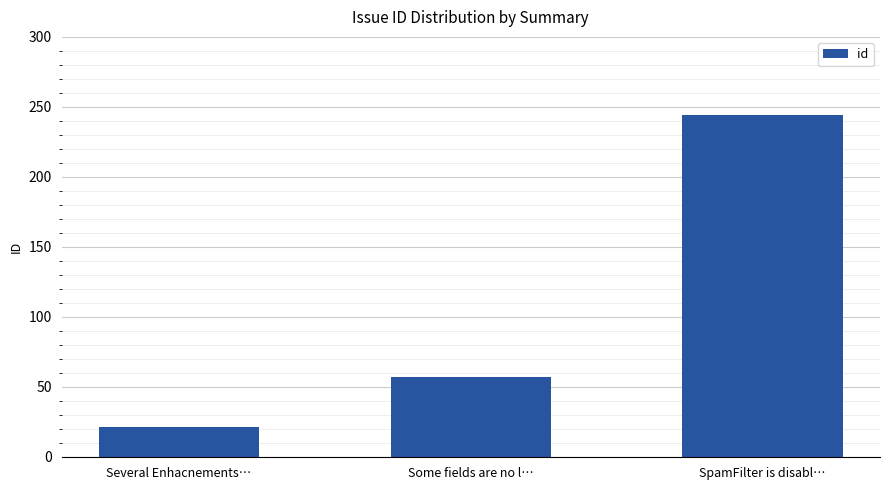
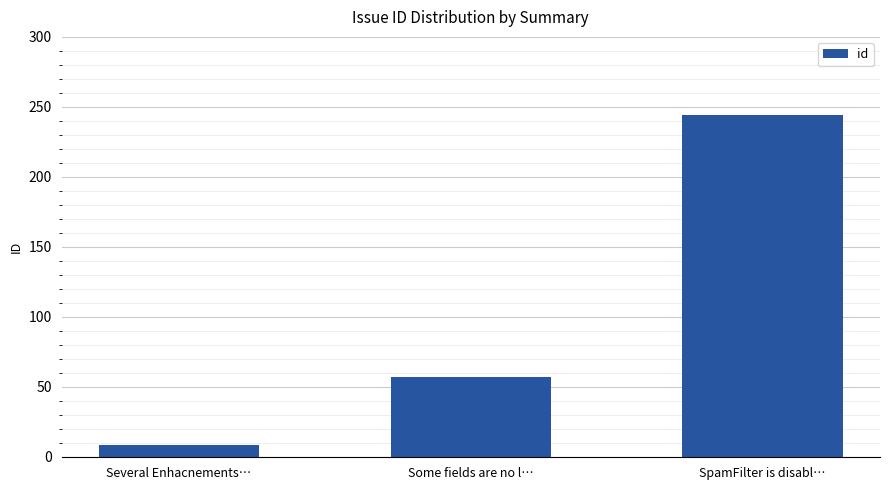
  {
-   "Several Enhacnements…": 21,
+   "Several Enhacnements…": 8,
    "Some fields are no l…": 57,
    "SpamFilter is disabl…": 244
  }
